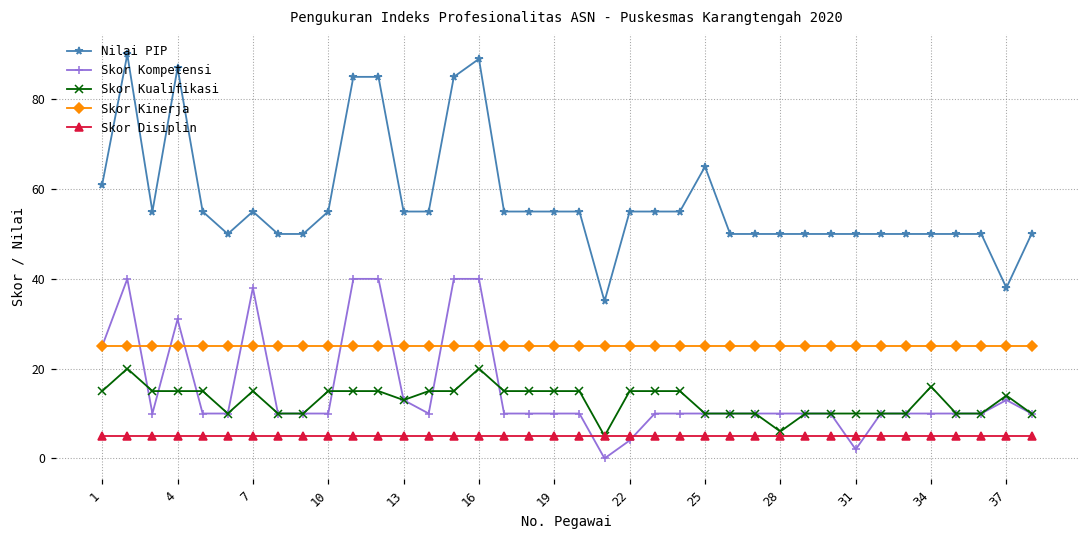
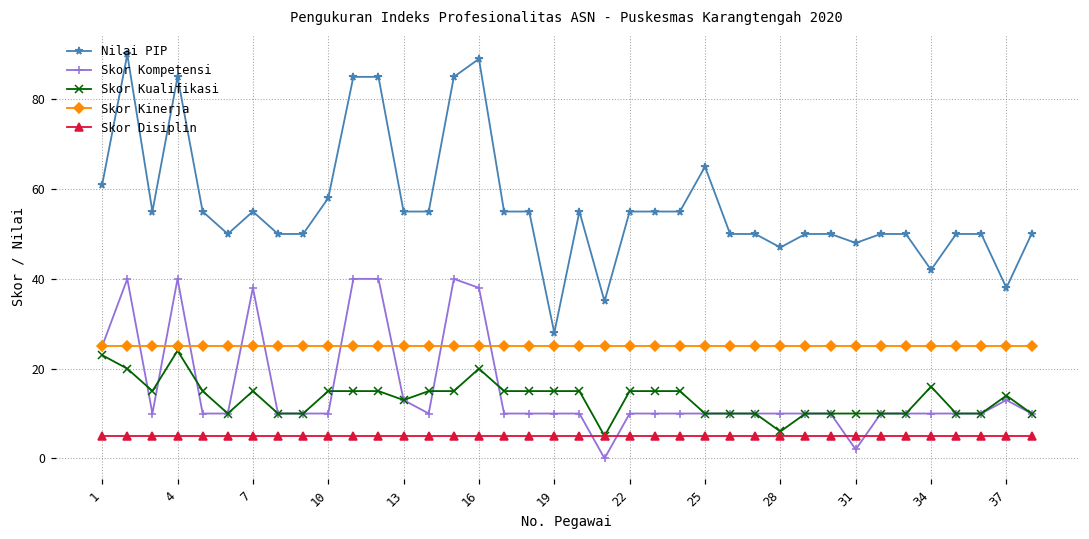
  {
    "Nilai PIP": {
      "1": 61,
-     "4": 87,
+     "4": 85,
      "7": 55,
-     "10": 55,
+     "10": 58,
      "13": 55,
      "16": 89,
-     "19": 55,
+     "19": 28,
      "22": 55,
      "25": 65,
-     "28": 50,
-     "31": 50,
-     "34": 50,
+     "28": 47,
+     "31": 48,
+     "34": 42,
      "37": 38
    },
    "Skor Kompetensi": {
-     "4": 31,
+     "4": 40,
      "7": 38,
      "10": 10,
-     "16": 40,
+     "16": 38,
      "19": 10,
-     "22": 4,
+     "22": 10,
      "28": 10,
      "31": 2,
      "34": 10,
      "37": 13
    },
    "Skor Kualifikasi": {
-     "1": 15,
-     "4": 15,
+     "1": 23,
+     "4": 24,
      "7": 15,
      "10": 15,
      "16": 20,
      "19": 15,
      "22": 15,
      "28": 6,
      "31": 10,
      "34": 16,
      "37": 14
    },
    "Skor Kinerja": {
      "4": 25,
      "7": 25,
      "10": 25,
      "13": 25,
      "16": 25,
      "19": 25,
      "22": 25,
      "25": 25,
      "28": 25,
      "31": 25,
      "34": 25,
      "37": 25
    },
    "Skor Disiplin": {
      "1": 5,
      "4": 5,
      "7": 5,
      "10": 5,
      "13": 5,
      "16": 5,
      "19": 5,
      "22": 5,
      "25": 5,
      "28": 5,
      "31": 5,
      "34": 5,
      "37": 5
    }
  }
